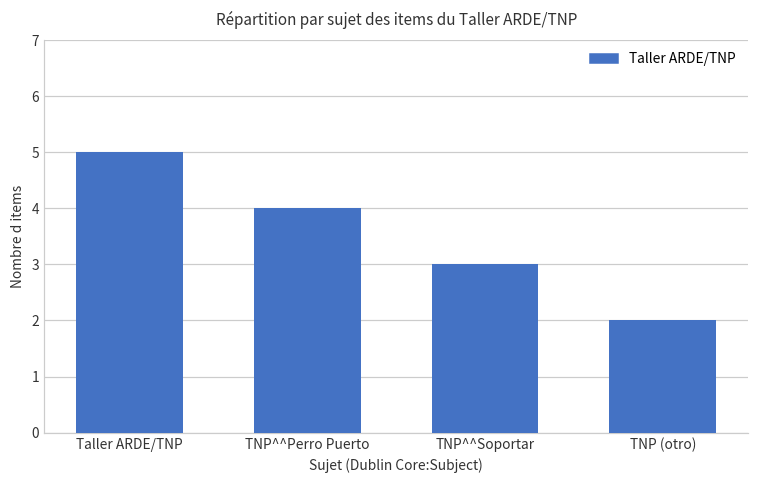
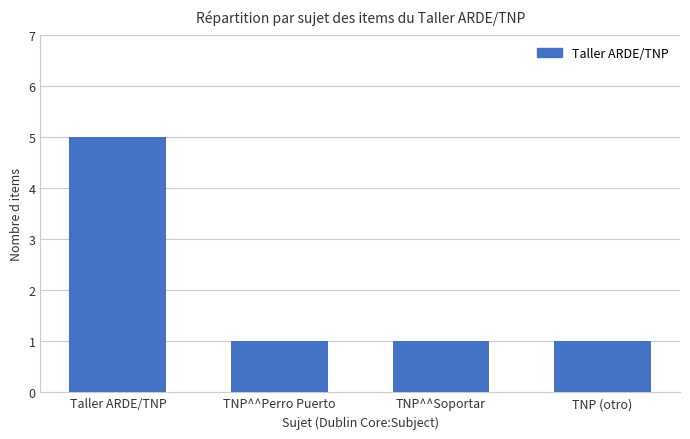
  {
    "Taller ARDE/TNP": 5,
-   "TNP^^Perro Puerto": 4,
-   "TNP^^Soportar": 3,
-   "TNP (otro)": 2
+   "TNP^^Perro Puerto": 1,
+   "TNP^^Soportar": 1,
+   "TNP (otro)": 1
  }
